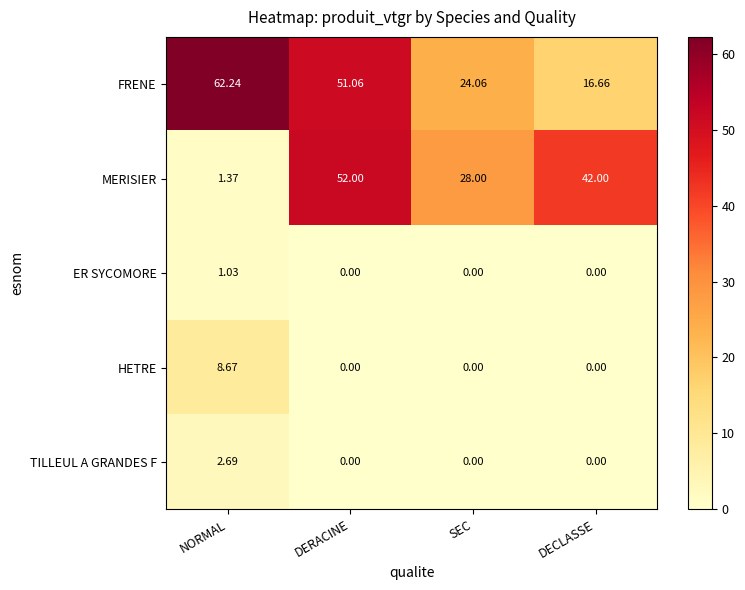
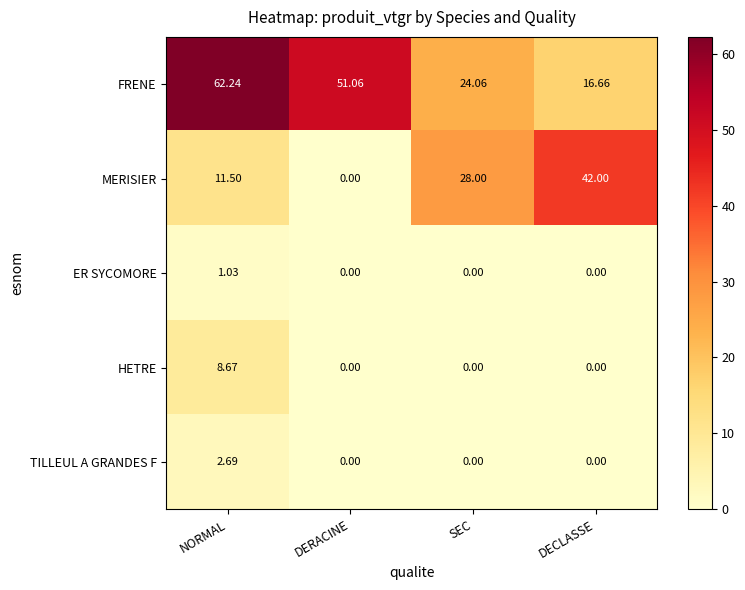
  {
    "FRENE": {
      "NORMAL": 62.24,
      "DERACINE": 51.06,
      "SEC": 24.06,
      "DECLASSE": 16.66
    },
    "MERISIER": {
-     "NORMAL": 1.37,
-     "DERACINE": 52.00,
+     "NORMAL": 11.50,
+     "DERACINE": 0.00,
      "SEC": 28.00,
      "DECLASSE": 42.00
    },
    "ER SYCOMORE": {
      "NORMAL": 1.03,
      "DERACINE": 0.00,
      "SEC": 0.00,
      "DECLASSE": 0.00
    },
    "HETRE": {
      "NORMAL": 8.67,
      "DERACINE": 0.00,
      "SEC": 0.00,
      "DECLASSE": 0.00
    },
    "TILLEUL A GRANDES F": {
      "NORMAL": 2.69,
      "DERACINE": 0.00,
      "SEC": 0.00,
      "DECLASSE": 0.00
    }
  }
